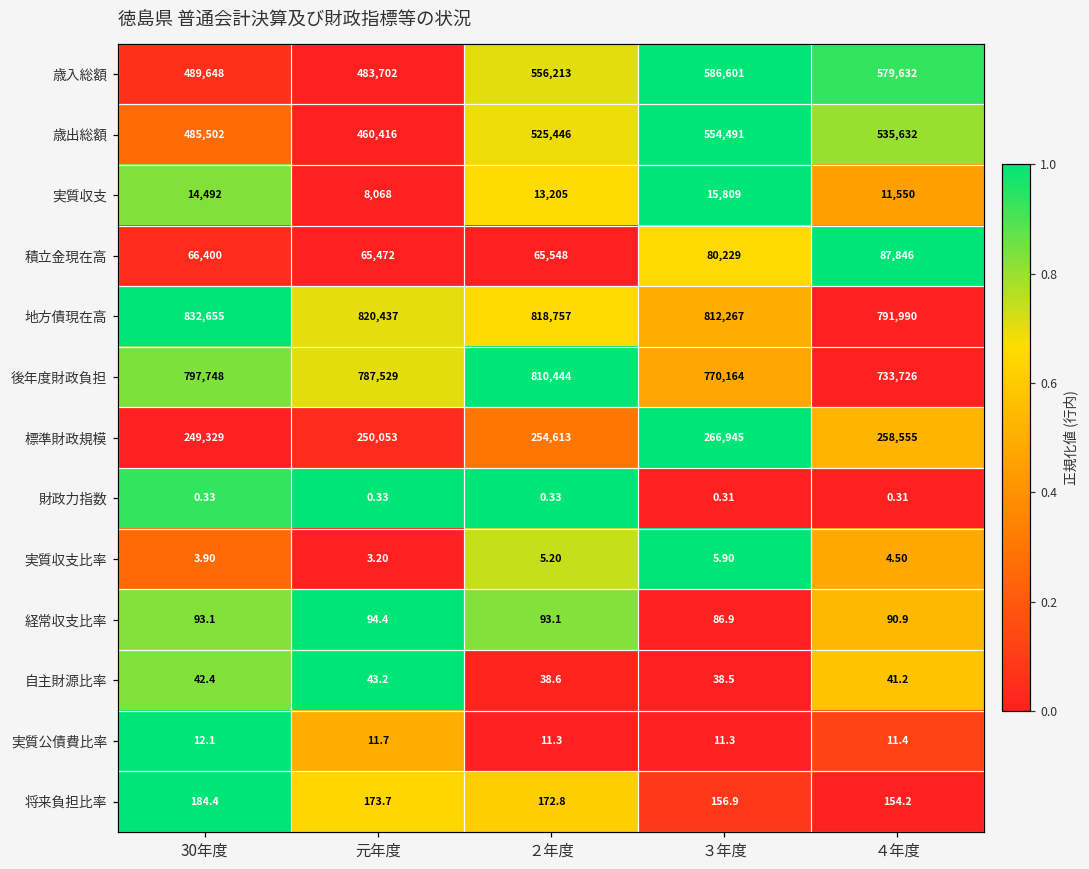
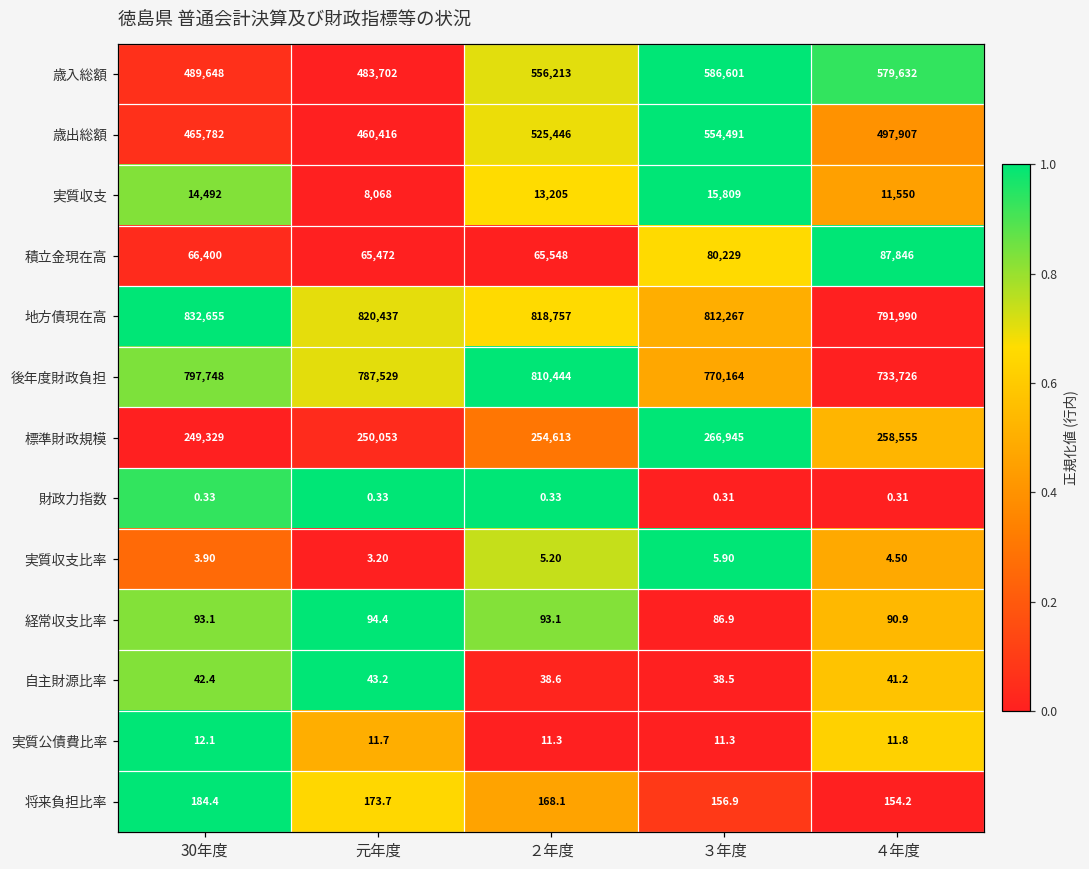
  {
    "歳入総額": {
      "30年度": "489,648",
      "元年度": "483,702",
      "２年度": "556,213",
      "３年度": "586,601",
      "４年度": "579,632"
    },
    "歳出総額": {
-     "30年度": "485,502",
+     "30年度": "465,782",
      "元年度": "460,416",
      "２年度": "525,446",
      "３年度": "554,491",
-     "４年度": "535,632"
+     "４年度": "497,907"
    },
    "実質収支": {
      "30年度": "14,492",
      "元年度": "8,068",
      "２年度": "13,205",
      "３年度": "15,809",
      "４年度": "11,550"
    },
    "積立金現在高": {
      "30年度": "66,400",
      "元年度": "65,472",
      "２年度": "65,548",
      "３年度": "80,229",
      "４年度": "87,846"
    },
    "地方債現在高": {
      "30年度": "832,655",
      "元年度": "820,437",
      "２年度": "818,757",
      "３年度": "812,267",
      "４年度": "791,990"
    },
    "後年度財政負担": {
      "30年度": "797,748",
      "元年度": "787,529",
      "２年度": "810,444",
      "３年度": "770,164",
      "４年度": "733,726"
    },
    "標準財政規模": {
      "30年度": "249,329",
      "元年度": "250,053",
      "２年度": "254,613",
      "３年度": "266,945",
      "４年度": "258,555"
    },
    "財政力指数": {
      "30年度": "0.33",
      "元年度": "0.33",
      "２年度": "0.33",
      "３年度": "0.31",
      "４年度": "0.31"
    },
    "実質収支比率": {
      "30年度": "3.90",
      "元年度": "3.20",
      "２年度": "5.20",
      "３年度": "5.90",
      "４年度": "4.50"
    },
    "経常収支比率": {
      "30年度": "93.1",
      "元年度": "94.4",
      "２年度": "93.1",
      "３年度": "86.9",
      "４年度": "90.9"
    },
    "自主財源比率": {
      "30年度": "42.4",
      "元年度": "43.2",
      "２年度": "38.6",
      "３年度": "38.5",
      "４年度": "41.2"
    },
    "実質公債費比率": {
      "30年度": "12.1",
      "元年度": "11.7",
      "２年度": "11.3",
      "３年度": "11.3",
-     "４年度": "11.4"
+     "４年度": "11.8"
    },
    "将来負担比率": {
      "30年度": "184.4",
      "元年度": "173.7",
-     "２年度": "172.8",
+     "２年度": "168.1",
      "３年度": "156.9",
      "４年度": "154.2"
    }
  }
